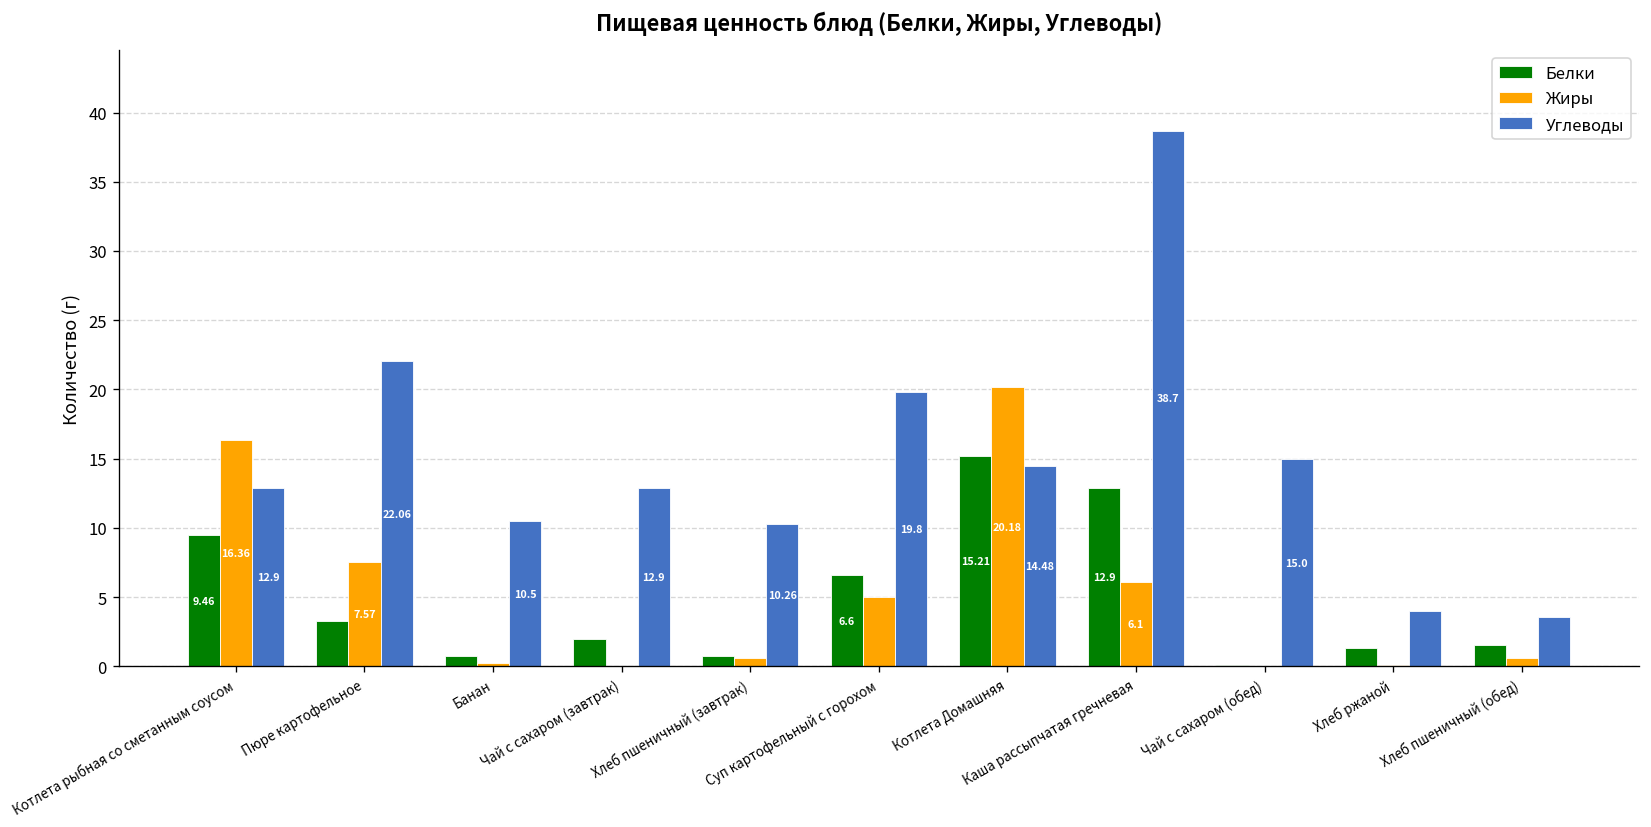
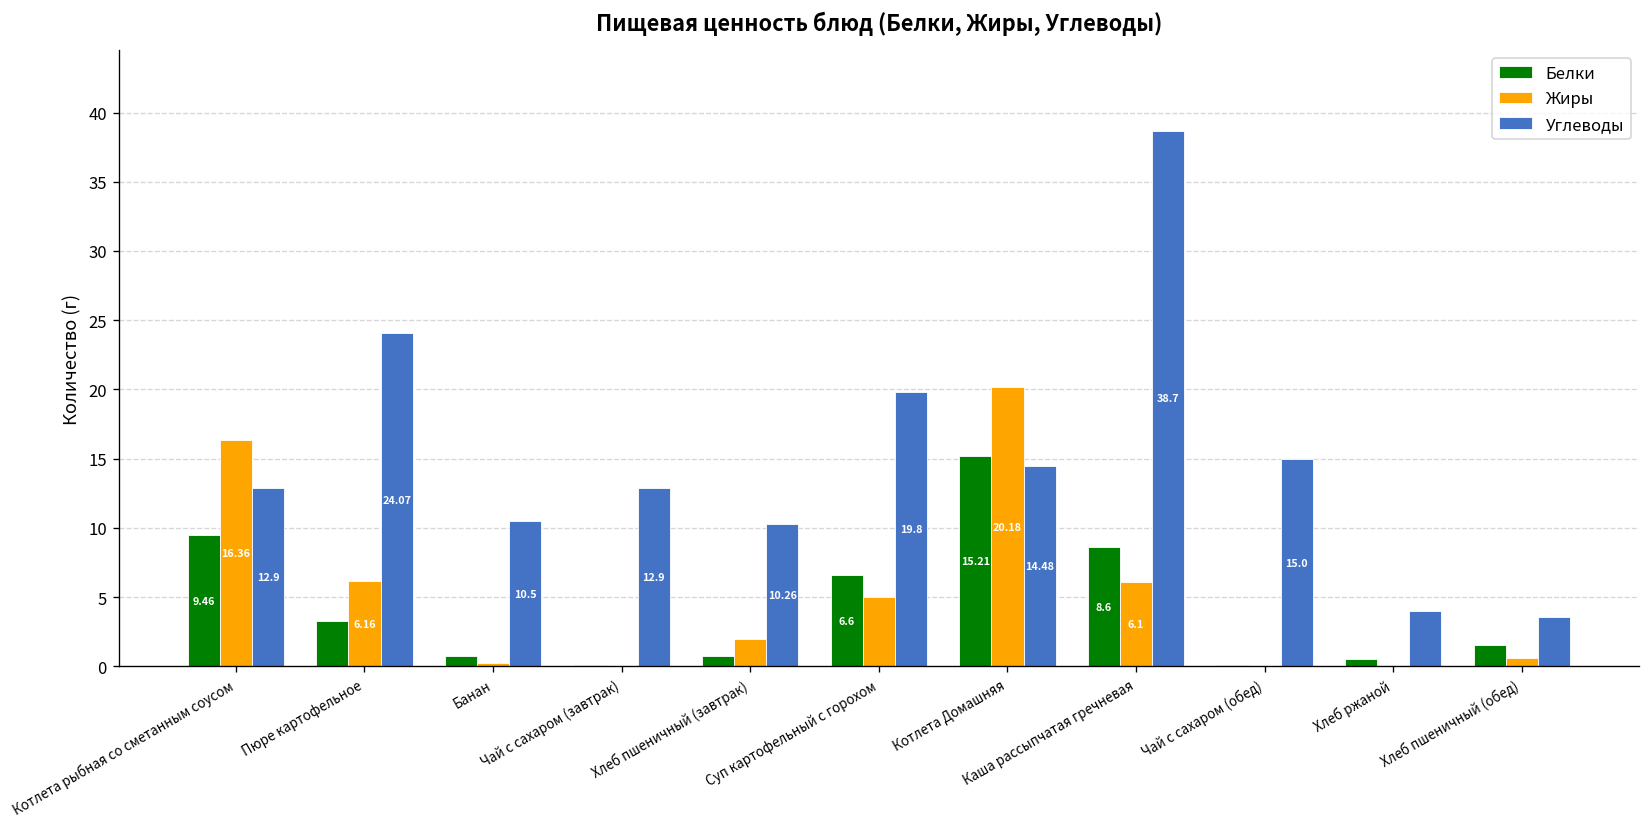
  {
    "Белки": {
      "Котлета рыбная со сметанным соусом": 9.46,
-     "Чай с сахаром (завтрак)": 2.0,
+     "Чай с сахаром (завтрак)": 0.1,
      "Суп картофельный с горохом": 6.6,
      "Котлета Домашняя": 15.21,
-     "Каша рассыпчатая гречневая": 12.9,
-     "Хлеб ржаной": 1.3
+     "Каша рассыпчатая гречневая": 8.6,
+     "Хлеб ржаной": 0.5
    },
    "Жиры": {
      "Котлета рыбная со сметанным соусом": 16.36,
-     "Пюре картофельное": 7.57,
-     "Хлеб пшеничный (завтрак)": 0.6,
+     "Пюре картофельное": 6.16,
+     "Хлеб пшеничный (завтрак)": 2.0,
      "Котлета Домашняя": 20.18,
      "Каша рассыпчатая гречневая": 6.1
    },
    "Углеводы": {
      "Котлета рыбная со сметанным соусом": 12.9,
-     "Пюре картофельное": 22.06,
+     "Пюре картофельное": 24.07,
      "Банан": 10.5,
      "Чай с сахаром (завтрак)": 12.9,
      "Хлеб пшеничный (завтрак)": 10.26,
      "Суп картофельный с горохом": 19.8,
      "Котлета Домашняя": 14.48,
      "Каша рассыпчатая гречневая": 38.7,
      "Чай с сахаром (обед)": 15.0
    }
  }
